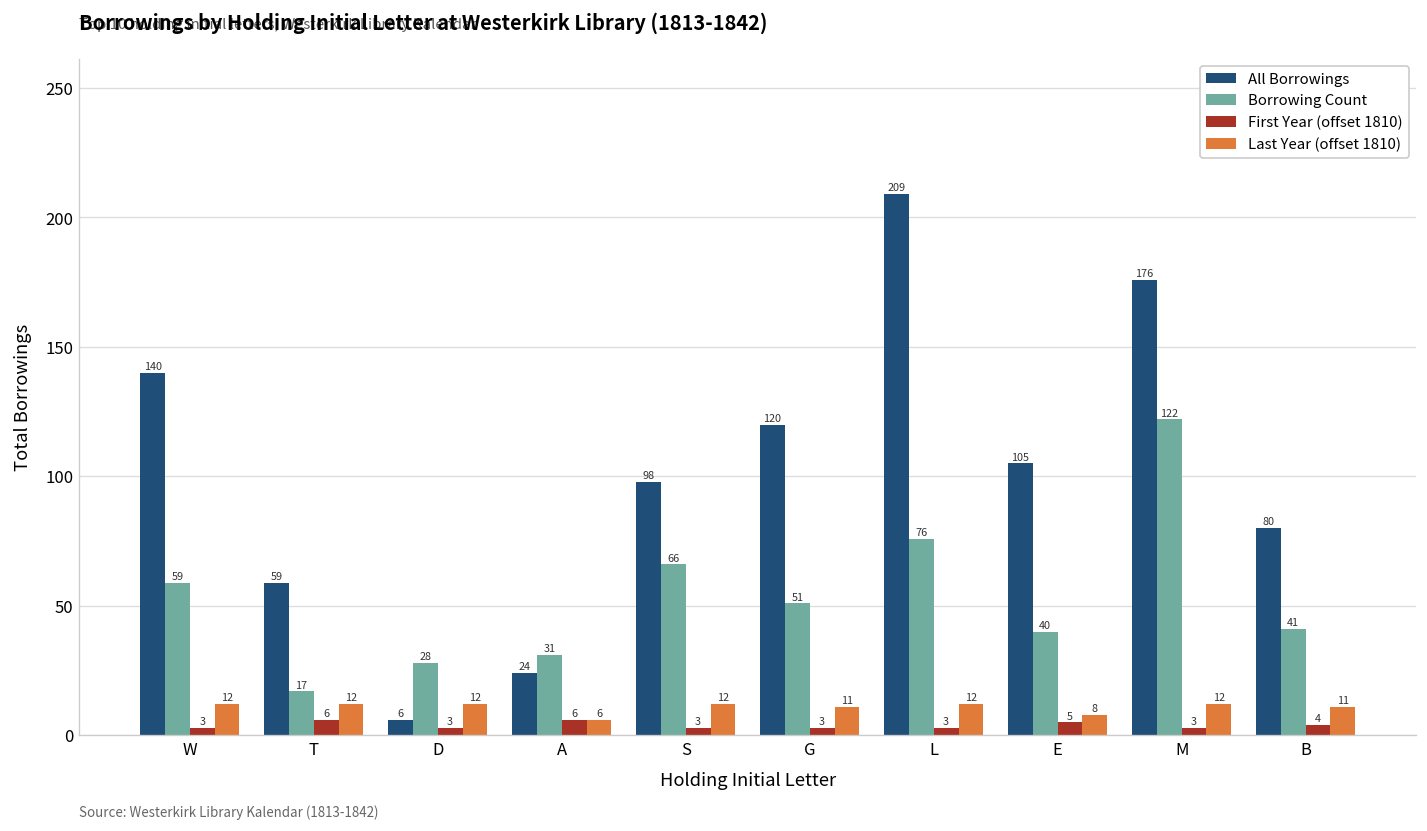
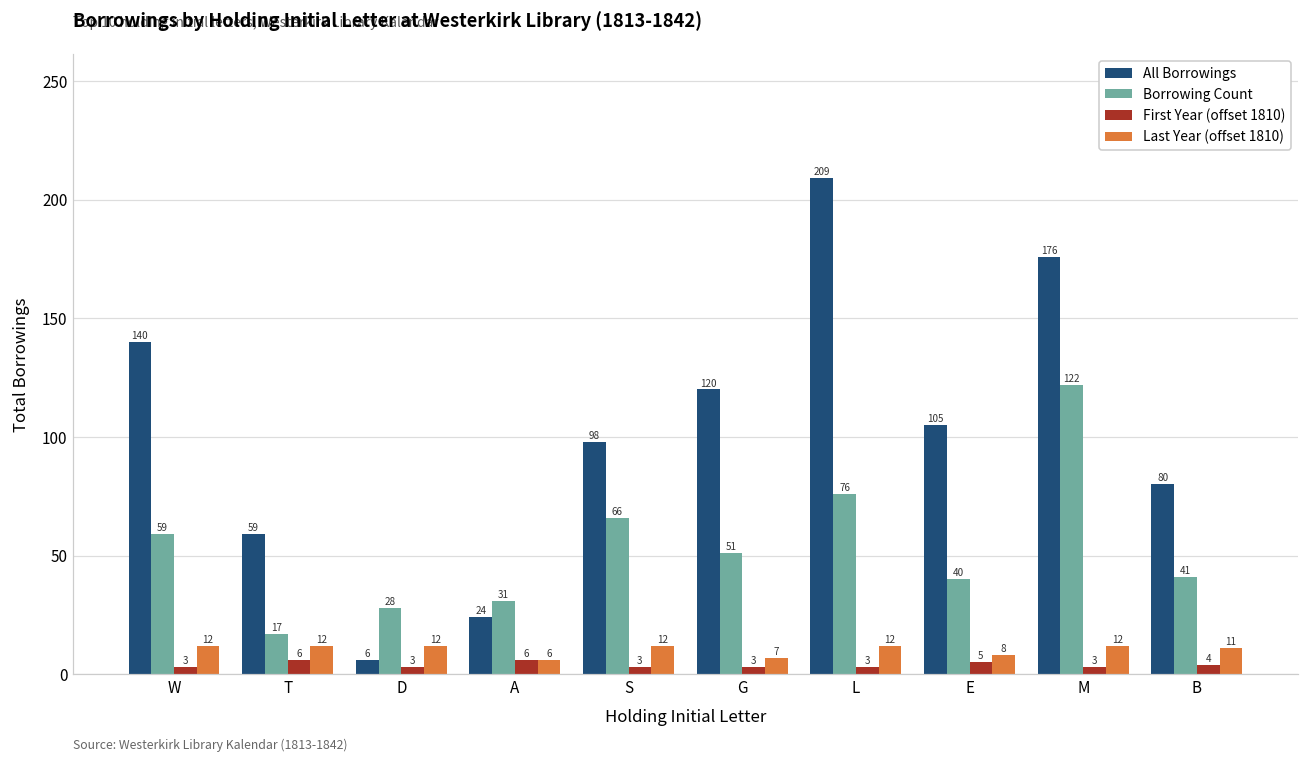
  {
    "All Borrowings": {
      "W": 140,
      "T": 59,
      "D": 6,
      "A": 24,
      "S": 98,
      "G": 120,
      "L": 209,
      "E": 105,
      "M": 176,
      "B": 80
    },
    "Borrowing Count": {
      "W": 59,
      "T": 17,
      "D": 28,
      "A": 31,
      "S": 66,
      "G": 51,
      "L": 76,
      "E": 40,
      "M": 122,
      "B": 41
    },
    "First Year (offset 1810)": {
      "W": 3,
      "T": 6,
      "D": 3,
      "A": 6,
      "S": 3,
      "G": 3,
      "L": 3,
      "E": 5,
      "M": 3,
      "B": 4
    },
    "Last Year (offset 1810)": {
      "W": 12,
      "T": 12,
      "D": 12,
      "A": 6,
      "S": 12,
-     "G": 11,
+     "G": 7,
      "L": 12,
      "E": 8,
      "M": 12,
      "B": 11
    }
  }
